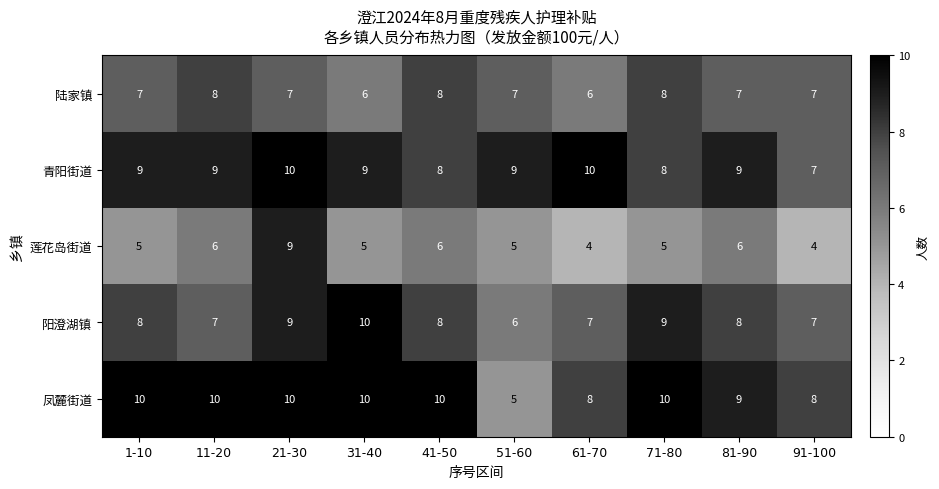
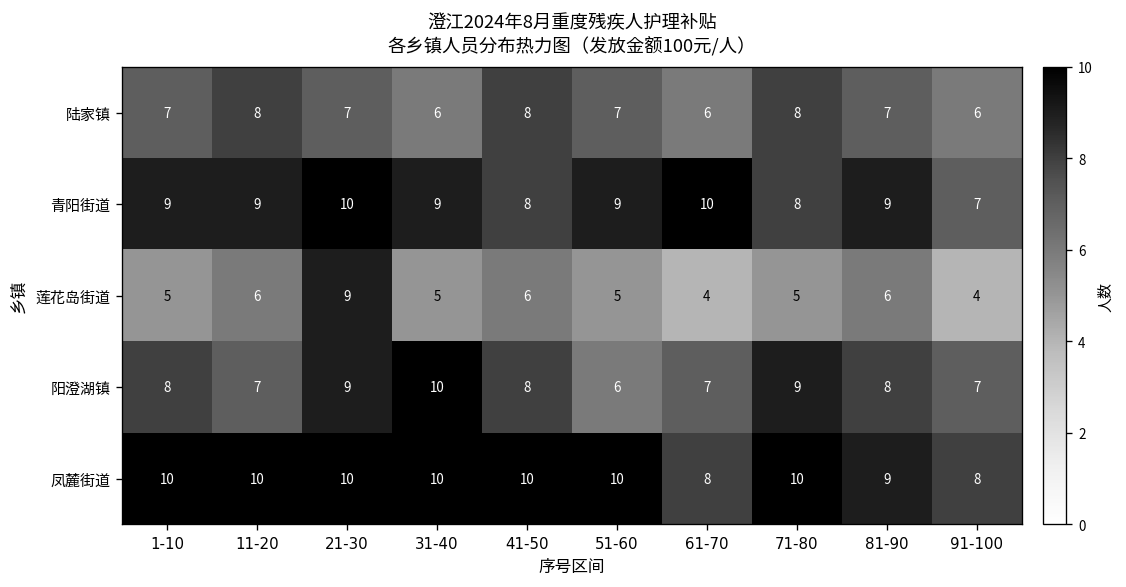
  {
    "陆家镇": {
      "1-10": 7,
      "11-20": 8,
      "21-30": 7,
      "31-40": 6,
      "41-50": 8,
      "51-60": 7,
      "61-70": 6,
      "71-80": 8,
      "81-90": 7,
-     "91-100": 7
+     "91-100": 6
    },
    "青阳街道": {
      "1-10": 9,
      "11-20": 9,
      "21-30": 10,
      "31-40": 9,
      "41-50": 8,
      "51-60": 9,
      "61-70": 10,
      "71-80": 8,
      "81-90": 9,
      "91-100": 7
    },
    "莲花岛街道": {
      "1-10": 5,
      "11-20": 6,
      "21-30": 9,
      "31-40": 5,
      "41-50": 6,
      "51-60": 5,
      "61-70": 4,
      "71-80": 5,
      "81-90": 6,
      "91-100": 4
    },
    "阳澄湖镇": {
      "1-10": 8,
      "11-20": 7,
      "21-30": 9,
      "31-40": 10,
      "41-50": 8,
      "51-60": 6,
      "61-70": 7,
      "71-80": 9,
      "81-90": 8,
      "91-100": 7
    },
    "凤麓街道": {
      "1-10": 10,
      "11-20": 10,
      "21-30": 10,
      "31-40": 10,
      "41-50": 10,
-     "51-60": 5,
+     "51-60": 10,
      "61-70": 8,
      "71-80": 10,
      "81-90": 9,
      "91-100": 8
    }
  }
